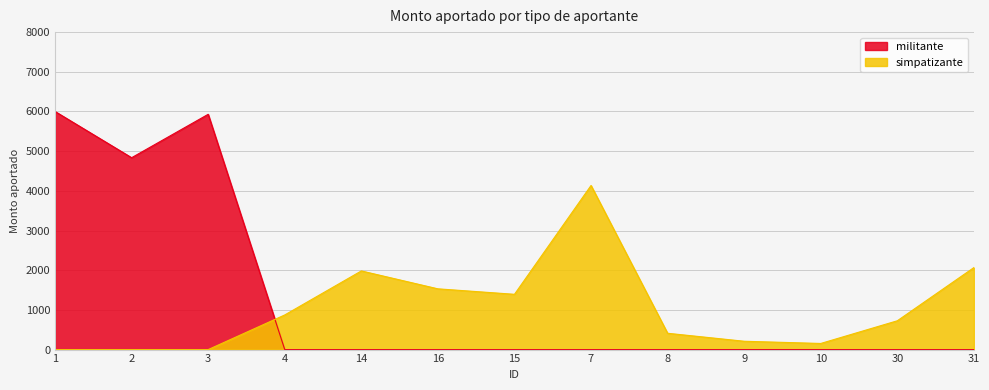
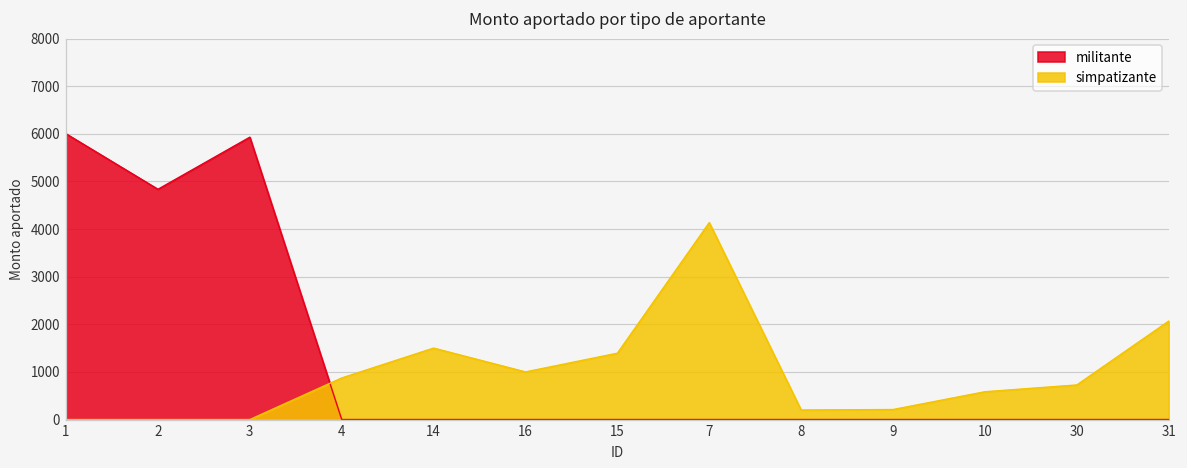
  {
    "militante": {
      "1": 6000,
      "2": 4800,
      "3": 5900,
      "4": 0,
      "14": 0,
      "16": 0,
      "15": 0,
      "7": 0,
      "8": 0,
      "9": 0,
      "10": 0,
      "30": 0,
      "31": 0
    },
    "simpatizante": {
      "1": 0,
      "2": 0,
      "3": 0,
      "4": 900,
-     "14": 2000,
-     "16": 1500,
+     "14": 1500,
+     "16": 1000,
      "15": 1400,
      "7": 4100,
-     "8": 400,
+     "8": 200,
      "9": 200,
-     "10": 200,
+     "10": 600,
      "30": 700,
      "31": 2100
    }
  }
